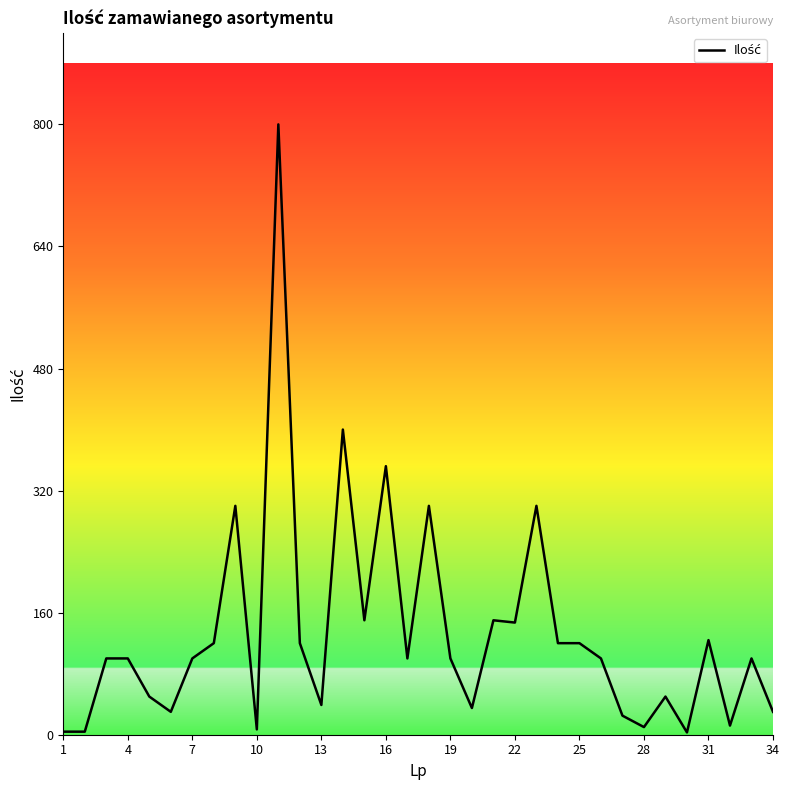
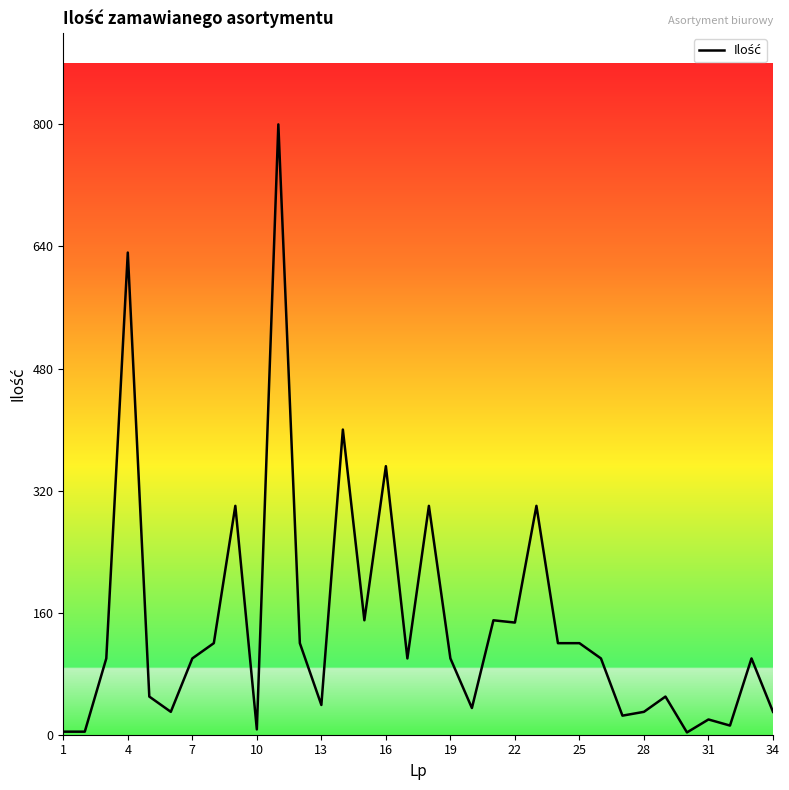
  {
    "1": 0,
-   "4": 100,
+   "4": 630,
    "7": 100,
    "10": 10,
    "13": 40,
    "16": 350,
    "19": 100,
    "22": 150,
    "25": 120,
-   "28": 10,
-   "31": 120,
+   "28": 30,
+   "31": 20,
    "34": 30
  }
